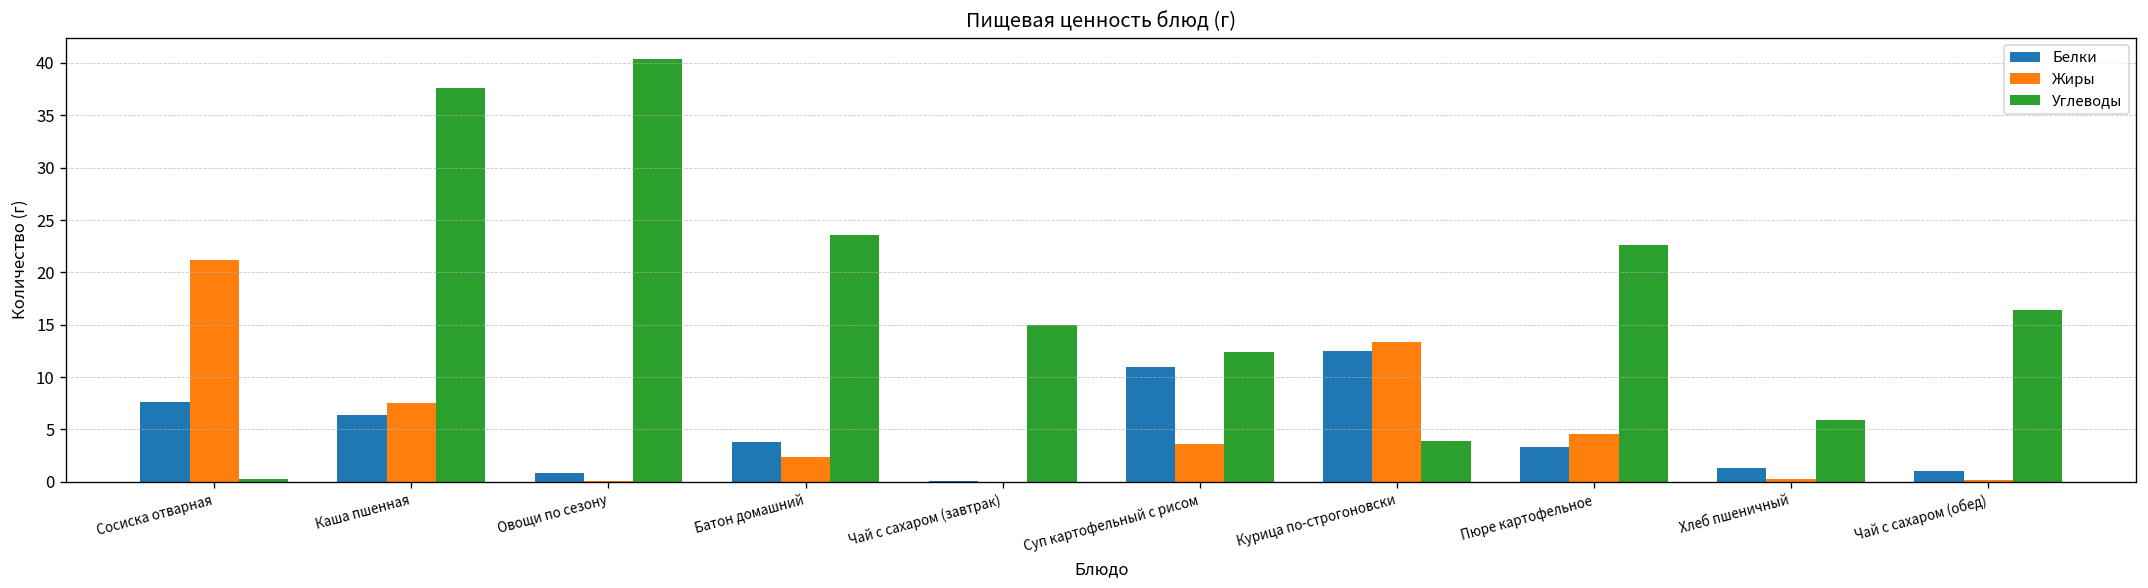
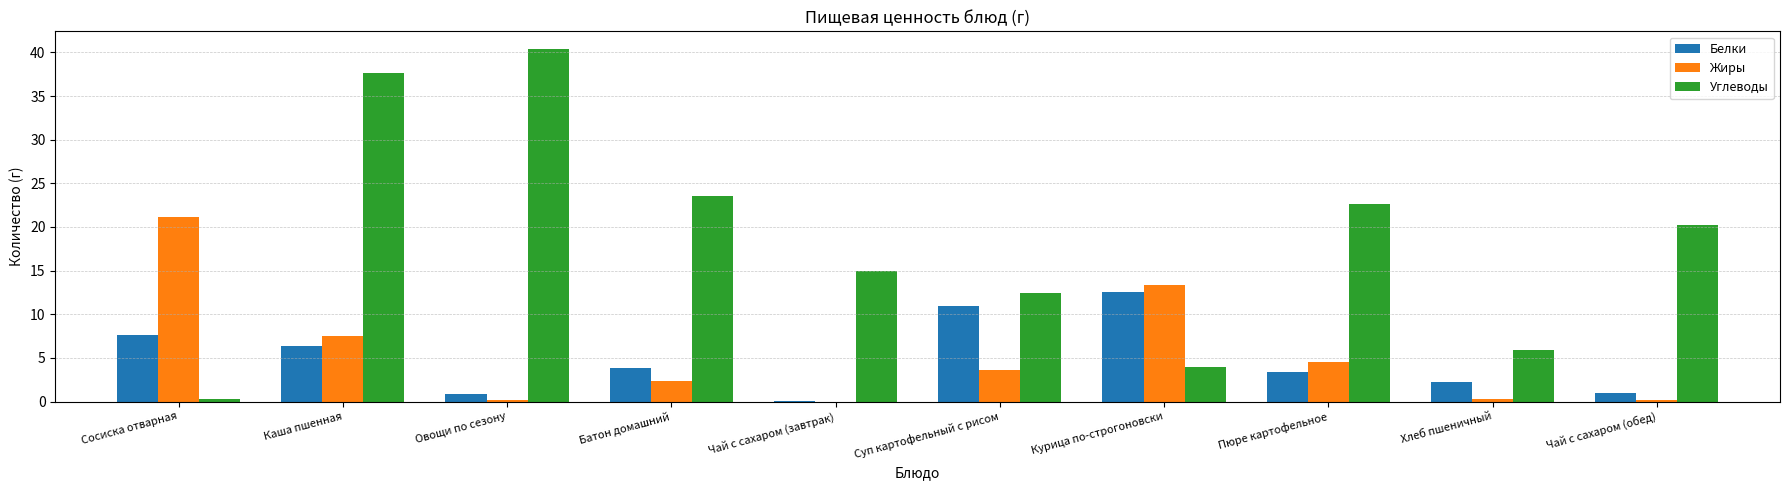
  {
    "Белки": {
      "Сосиска отварная": 8,
      "Каша пшенная": 6,
      "Овощи по сезону": 1,
      "Батон домашний": 4,
      "Суп картофельный с рисом": 11,
      "Курица по-строгоновски": 13,
      "Пюре картофельное": 3,
-     "Хлеб пшеничный": 1,
+     "Хлеб пшеничный": 2,
      "Чай с сахаром (обед)": 1
    },
    "Жиры": {
      "Сосиска отварная": 21,
      "Каша пшенная": 8,
      "Батон домашний": 2,
      "Чай с сахаром (завтрак)": 0,
      "Суп картофельный с рисом": 4,
      "Курица по-строгоновски": 13,
      "Пюре картофельное": 5
    },
    "Углеводы": {
      "Сосиска отварная": 0,
      "Каша пшенная": 38,
      "Овощи по сезону": 40,
      "Батон домашний": 24,
      "Чай с сахаром (завтрак)": 15,
      "Суп картофельный с рисом": 12,
      "Курица по-строгоновски": 4,
      "Пюре картофельное": 23,
      "Хлеб пшеничный": 6,
-     "Чай с сахаром (обед)": 16
+     "Чай с сахаром (обед)": 20
    }
  }
